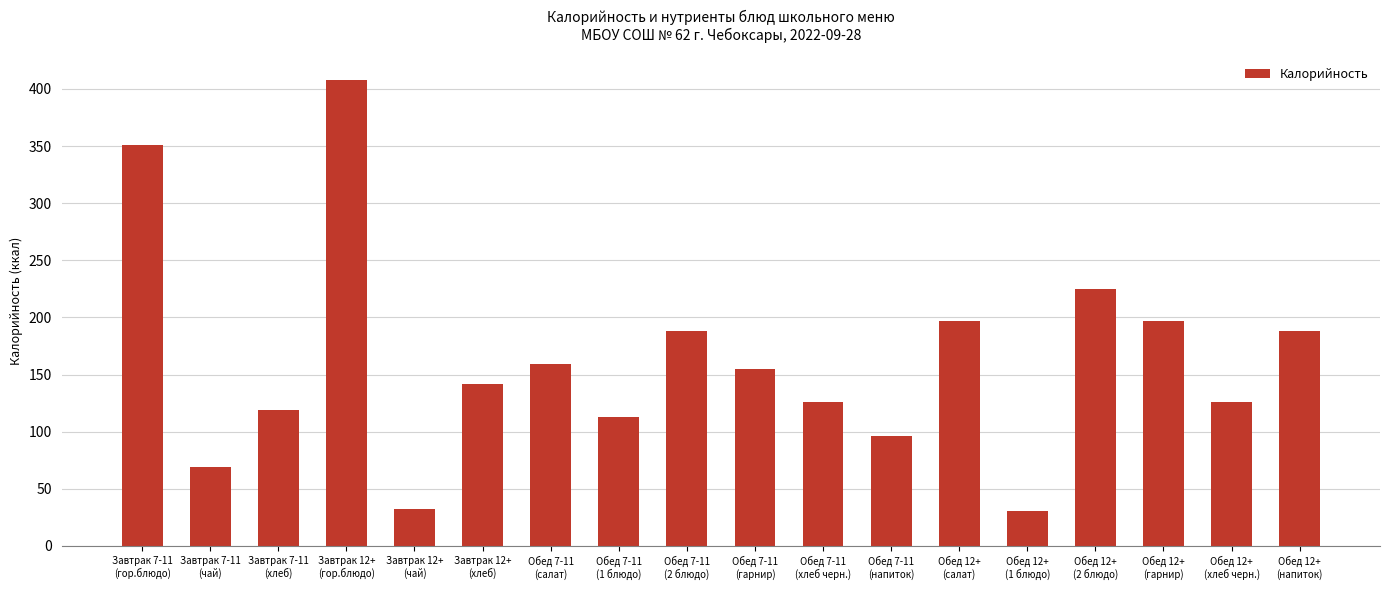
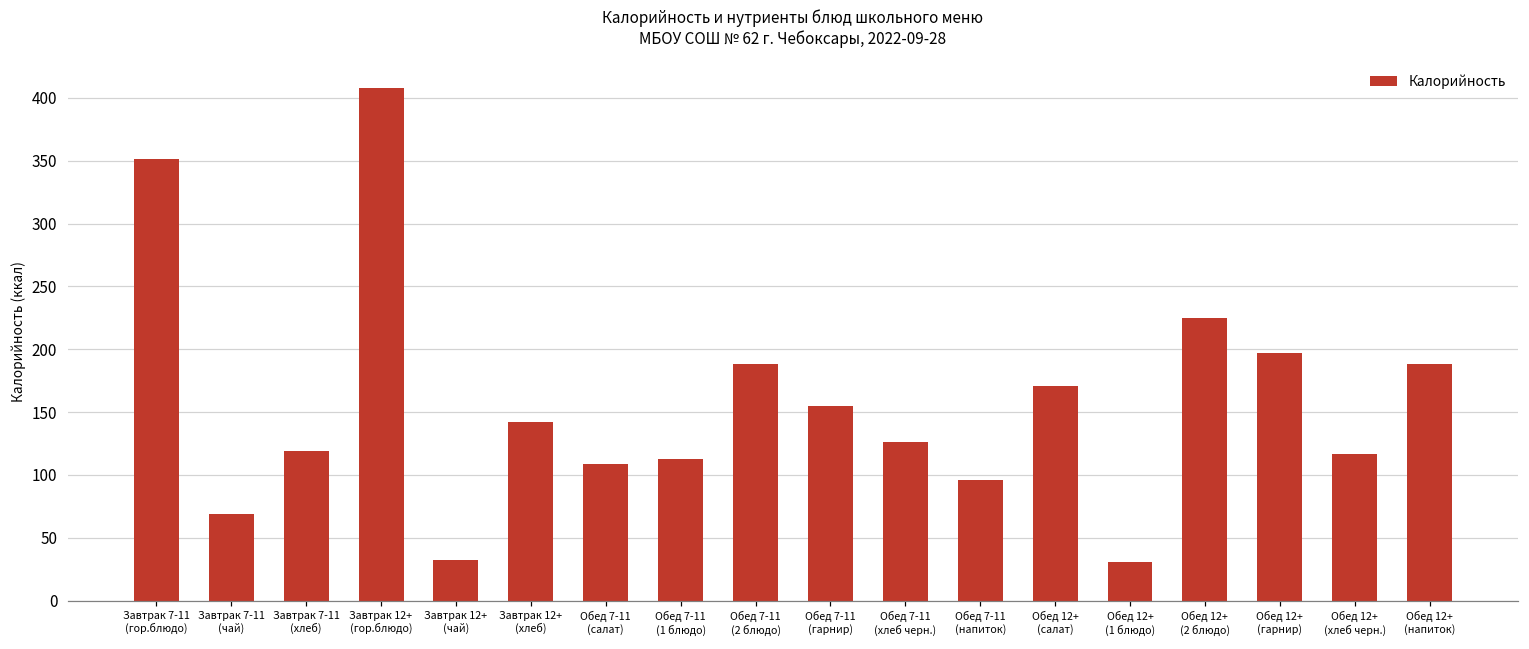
  {
    "Завтрак 7-11 (гор.блюдо)": 351,
    "Завтрак 7-11 (чай)": 69,
    "Завтрак 7-11 (хлеб)": 119,
    "Завтрак 12+ (гор.блюдо)": 408,
    "Завтрак 12+ (чай)": 32,
    "Завтрак 12+ (хлеб)": 142,
-   "Обед 7-11 (салат)": 159,
+   "Обед 7-11 (салат)": 109,
    "Обед 7-11 (1 блюдо)": 113,
    "Обед 7-11 (2 блюдо)": 188,
    "Обед 7-11 (гарнир)": 155,
    "Обед 7-11 (хлеб черн.)": 126,
    "Обед 7-11 (напиток)": 96,
-   "Обед 12+ (салат)": 197,
+   "Обед 12+ (салат)": 171,
    "Обед 12+ (1 блюдо)": 31,
    "Обед 12+ (2 блюдо)": 225,
    "Обед 12+ (гарнир)": 197,
-   "Обед 12+ (хлеб черн.)": 126,
+   "Обед 12+ (хлеб черн.)": 117,
    "Обед 12+ (напиток)": 188
  }
